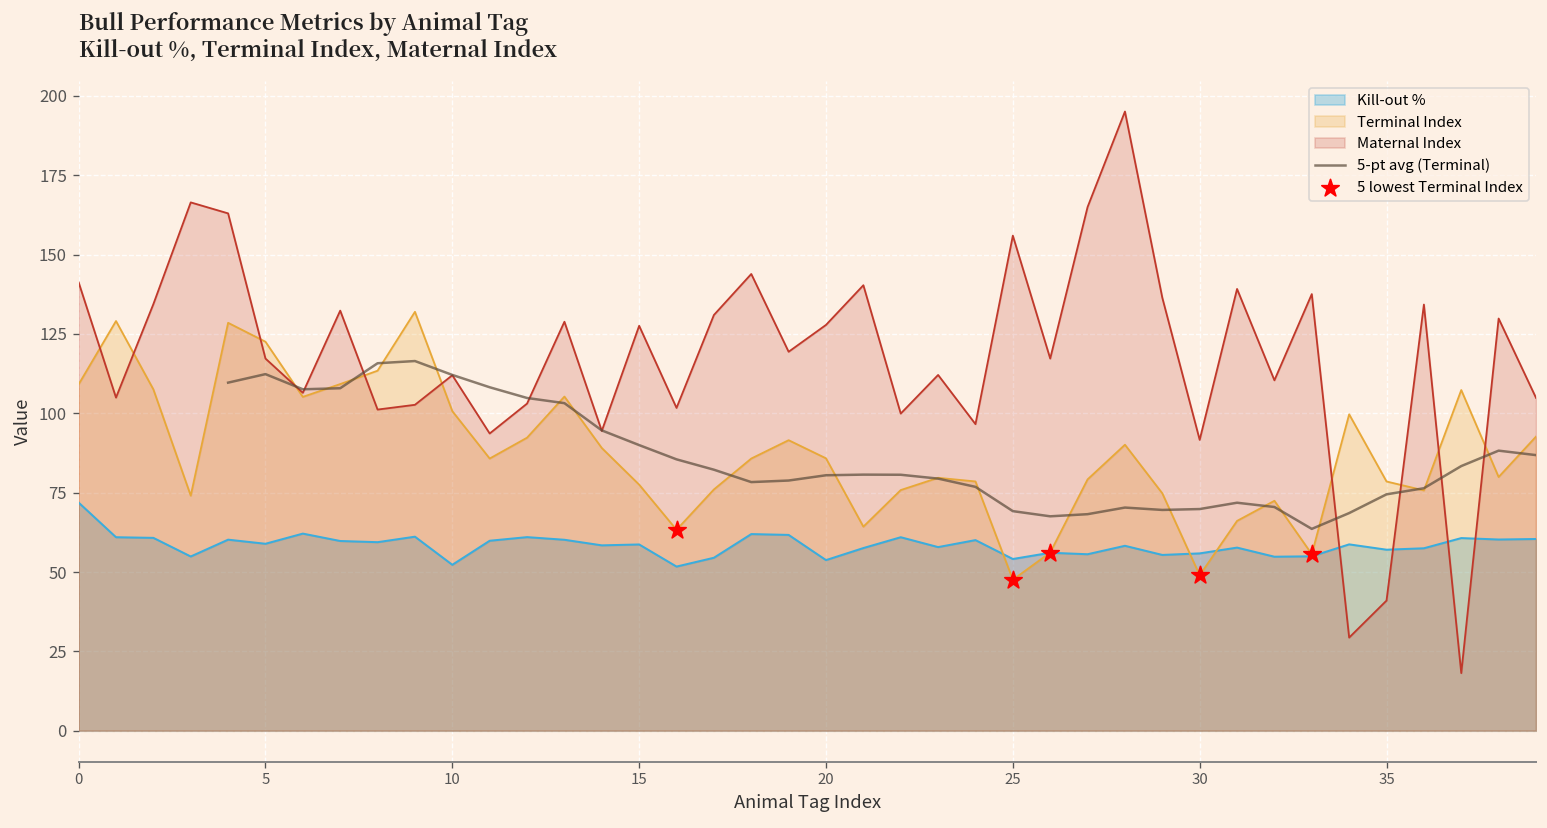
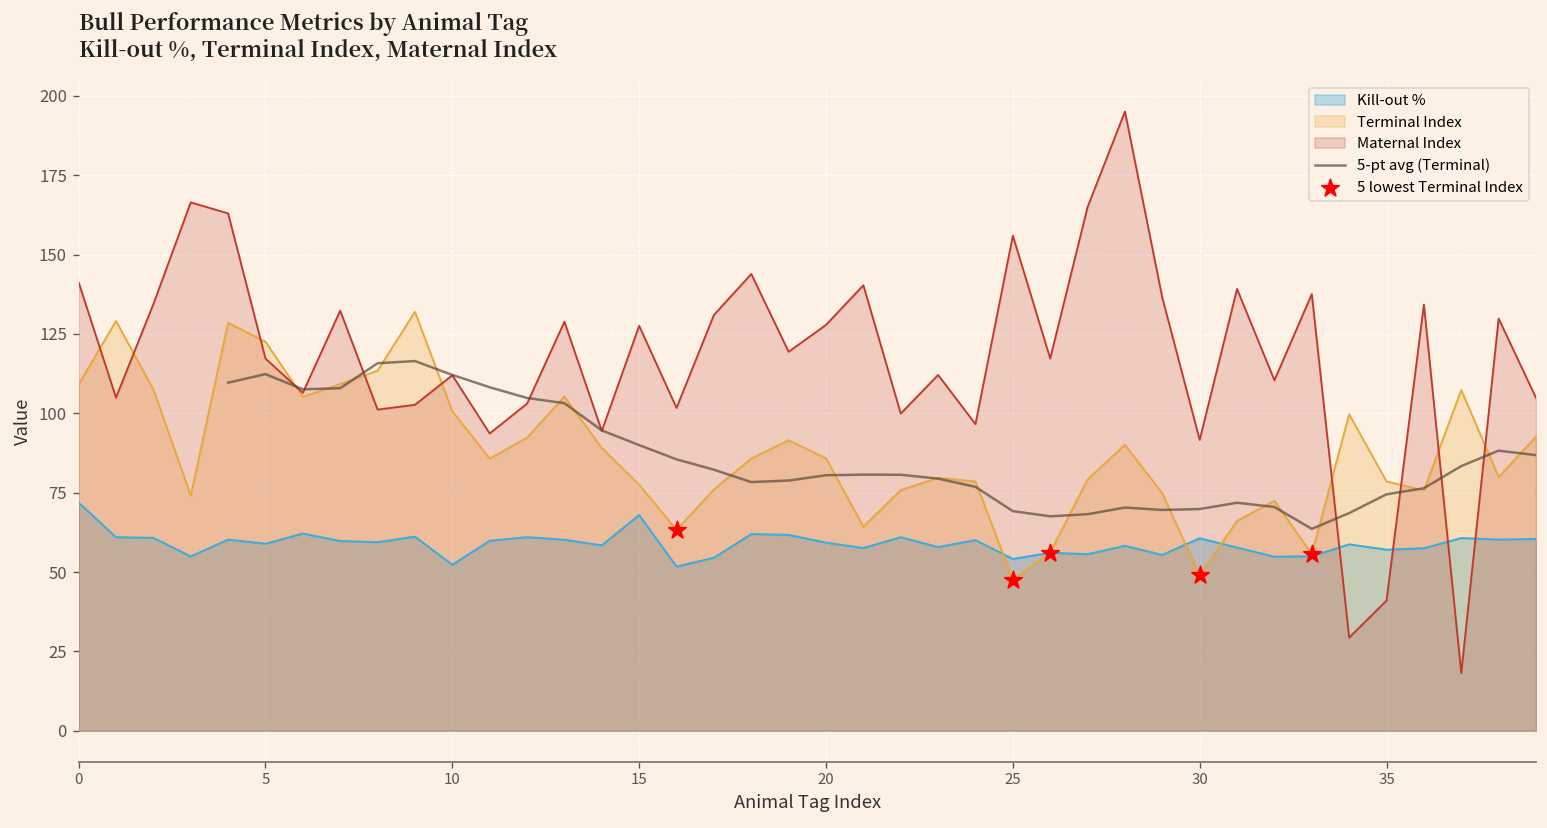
  {
    "Kill-out %": {
      "0": 72,
      "5": 59,
      "10": 52,
-     "15": 59,
-     "20": 54,
+     "15": 68,
+     "20": 59,
      "25": 54,
-     "30": 56,
+     "30": 61,
      "35": 57
    },
    "5-pt avg (Terminal)": {
      "5": 112,
      "15": 90,
      "20": 80,
      "25": 69,
      "30": 70,
      "35": 74
    }
  }
